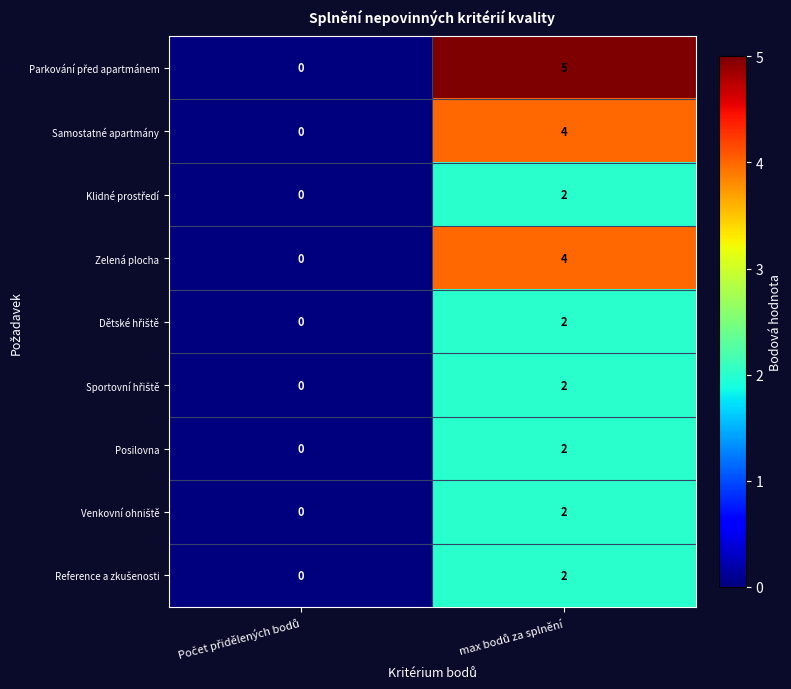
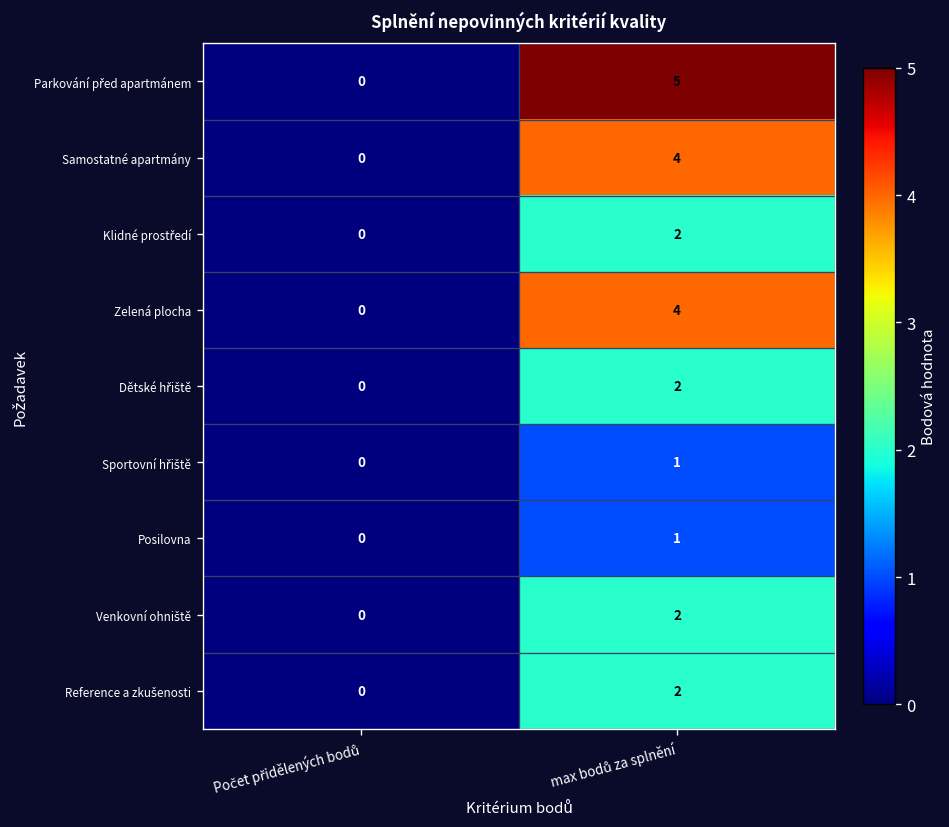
  {
    "Parkování před apartmánem": {
      "Počet přidělených bodů": 0,
      "max bodů za splnění": 5
    },
    "Samostatné apartmány": {
      "Počet přidělených bodů": 0,
      "max bodů za splnění": 4
    },
    "Klidné prostředí": {
      "Počet přidělených bodů": 0,
      "max bodů za splnění": 2
    },
    "Zelená plocha": {
      "Počet přidělených bodů": 0,
      "max bodů za splnění": 4
    },
    "Dětské hřiště": {
      "Počet přidělených bodů": 0,
      "max bodů za splnění": 2
    },
    "Sportovní hřiště": {
      "Počet přidělených bodů": 0,
-     "max bodů za splnění": 2
+     "max bodů za splnění": 1
    },
    "Posilovna": {
      "Počet přidělených bodů": 0,
-     "max bodů za splnění": 2
+     "max bodů za splnění": 1
    },
    "Venkovní ohniště": {
      "Počet přidělených bodů": 0,
      "max bodů za splnění": 2
    },
    "Reference a zkušenosti": {
      "Počet přidělených bodů": 0,
      "max bodů za splnění": 2
    }
  }
